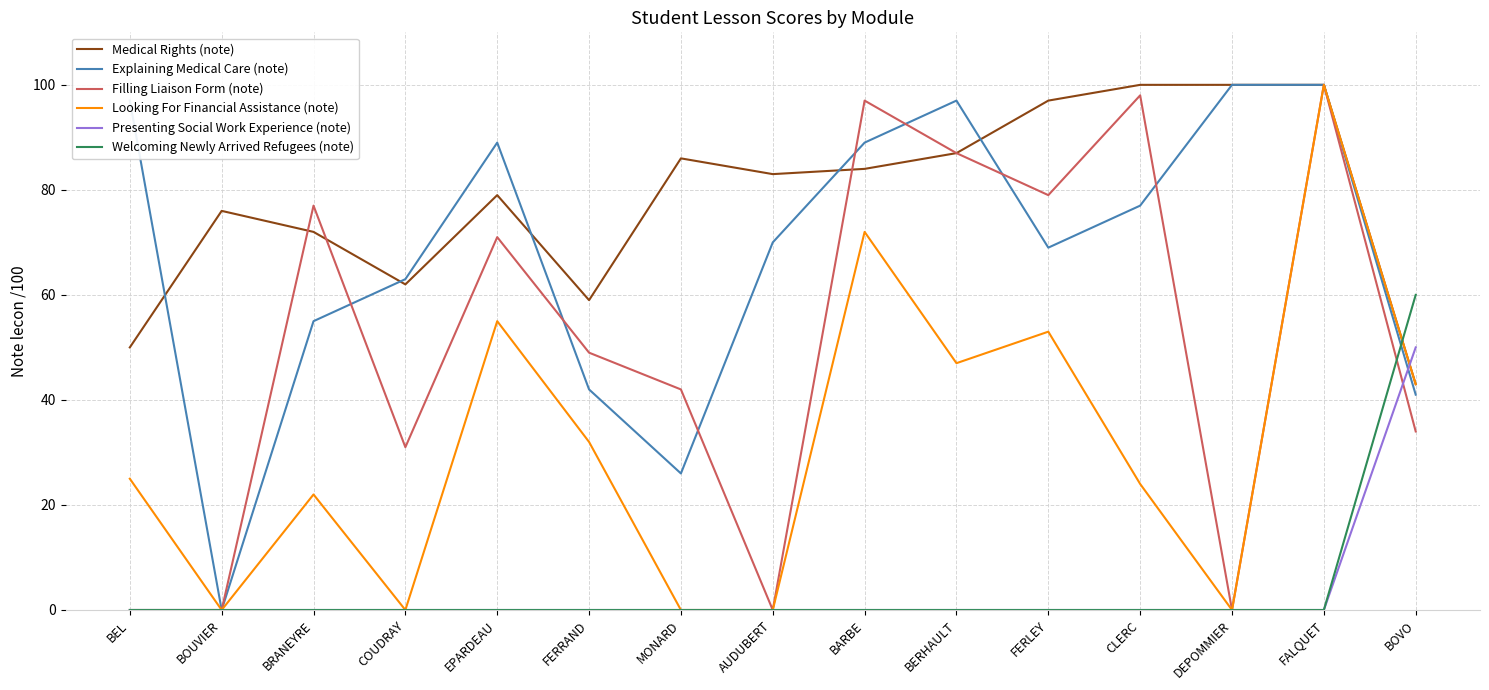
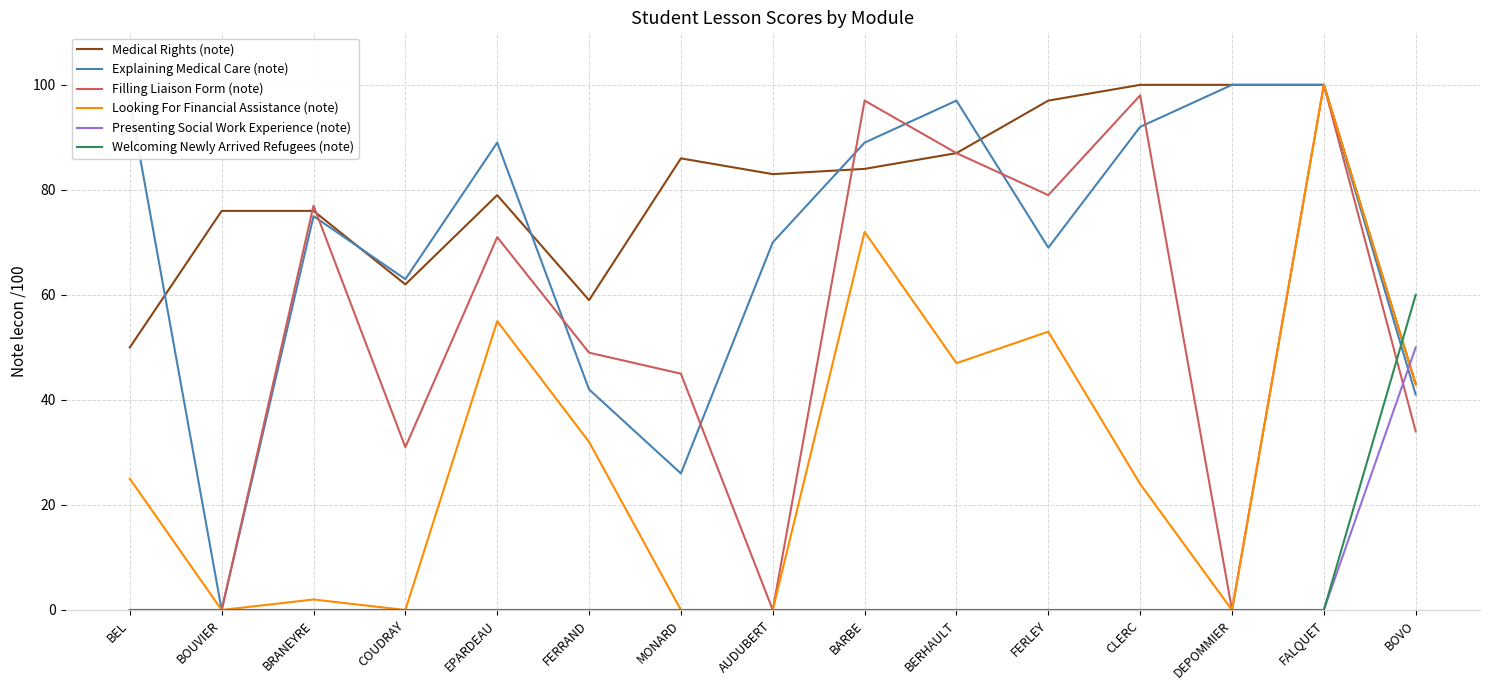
  {
    "Medical Rights (note)": {
      "BEL": 50,
      "BOUVIER": 76,
-     "BRANEYRE": 72,
+     "BRANEYRE": 76,
      "COUDRAY": 62,
      "EPARDEAU": 79,
      "FERRAND": 59,
      "MONARD": 86,
      "AUDUBERT": 83,
      "BARBE": 84,
      "FERLEY": 97,
      "CLERC": 100
    },
    "Explaining Medical Care (note)": {
-     "BRANEYRE": 55,
+     "BRANEYRE": 75,
      "COUDRAY": 63,
      "EPARDEAU": 89,
      "FERRAND": 42,
      "MONARD": 26,
      "AUDUBERT": 70,
      "BARBE": 89,
      "BERHAULT": 97,
      "FERLEY": 69,
-     "CLERC": 77,
+     "CLERC": 92,
      "BOVO": 41
    },
    "Filling Liaison Form (note)": {
      "BRANEYRE": 77,
      "COUDRAY": 31,
      "EPARDEAU": 71,
      "FERRAND": 49,
-     "MONARD": 42,
+     "MONARD": 45,
      "BARBE": 97,
      "FERLEY": 79,
      "CLERC": 98,
      "BOVO": 34
    },
    "Looking For Financial Assistance (note)": {
      "BEL": 25,
-     "BRANEYRE": 22,
+     "BRANEYRE": 2,
      "EPARDEAU": 55,
      "FERRAND": 32,
      "BARBE": 72,
      "BERHAULT": 47,
      "FERLEY": 53,
      "CLERC": 24
    },
    "Presenting Social Work Experience (note)": {
      "BOVO": 50
    },
    "Welcoming Newly Arrived Refugees (note)": {
      "BOVO": 60
    }
  }
